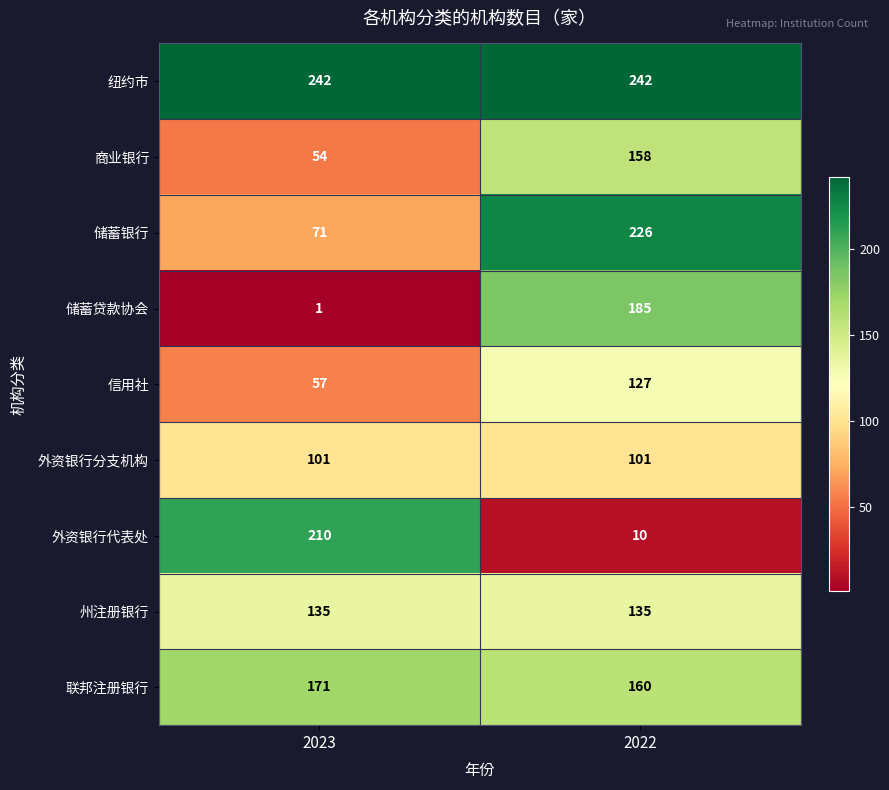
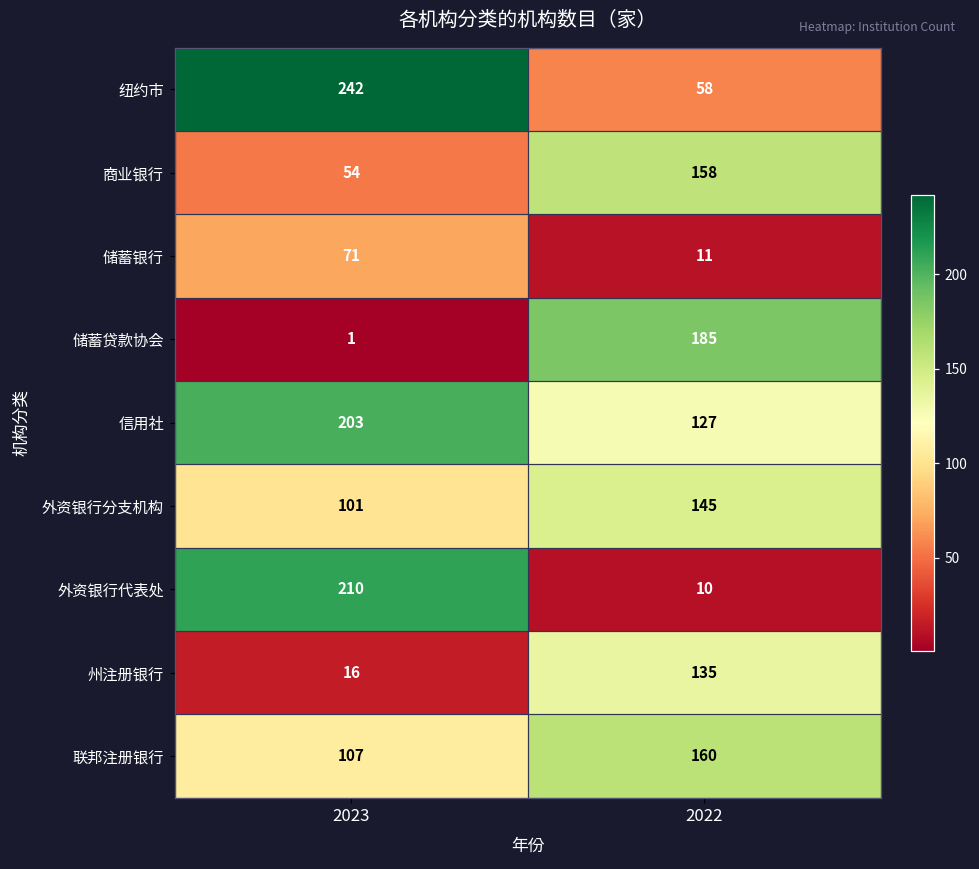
  {
    "纽约市": {
      "2023": 242,
-     "2022": 242
+     "2022": 58
    },
    "商业银行": {
      "2023": 54,
      "2022": 158
    },
    "储蓄银行": {
      "2023": 71,
-     "2022": 226
+     "2022": 11
    },
    "储蓄贷款协会": {
      "2023": 1,
      "2022": 185
    },
    "信用社": {
-     "2023": 57,
+     "2023": 203,
      "2022": 127
    },
    "外资银行分支机构": {
      "2023": 101,
-     "2022": 101
+     "2022": 145
    },
    "外资银行代表处": {
      "2023": 210,
      "2022": 10
    },
    "州注册银行": {
-     "2023": 135,
+     "2023": 16,
      "2022": 135
    },
    "联邦注册银行": {
-     "2023": 171,
+     "2023": 107,
      "2022": 160
    }
  }
